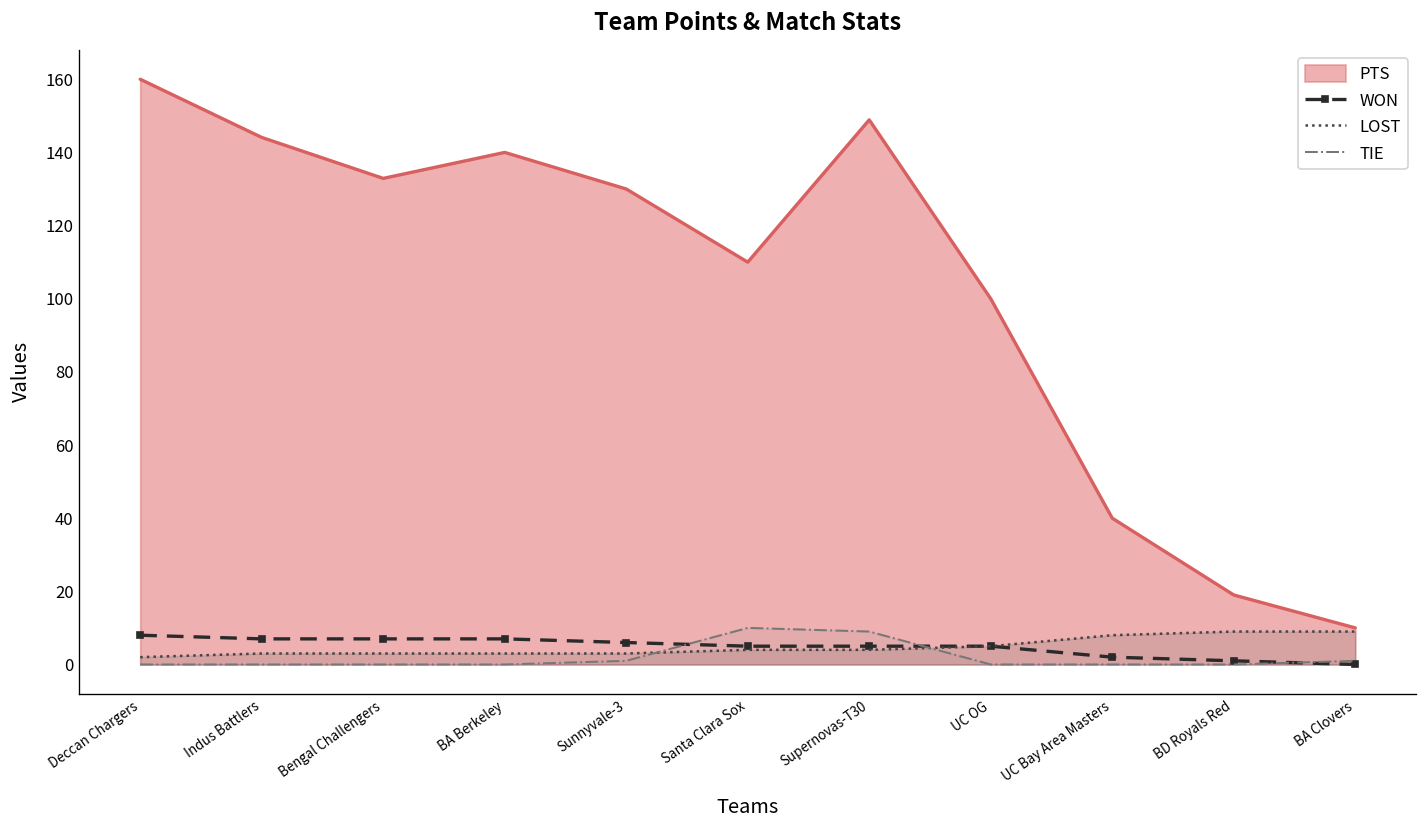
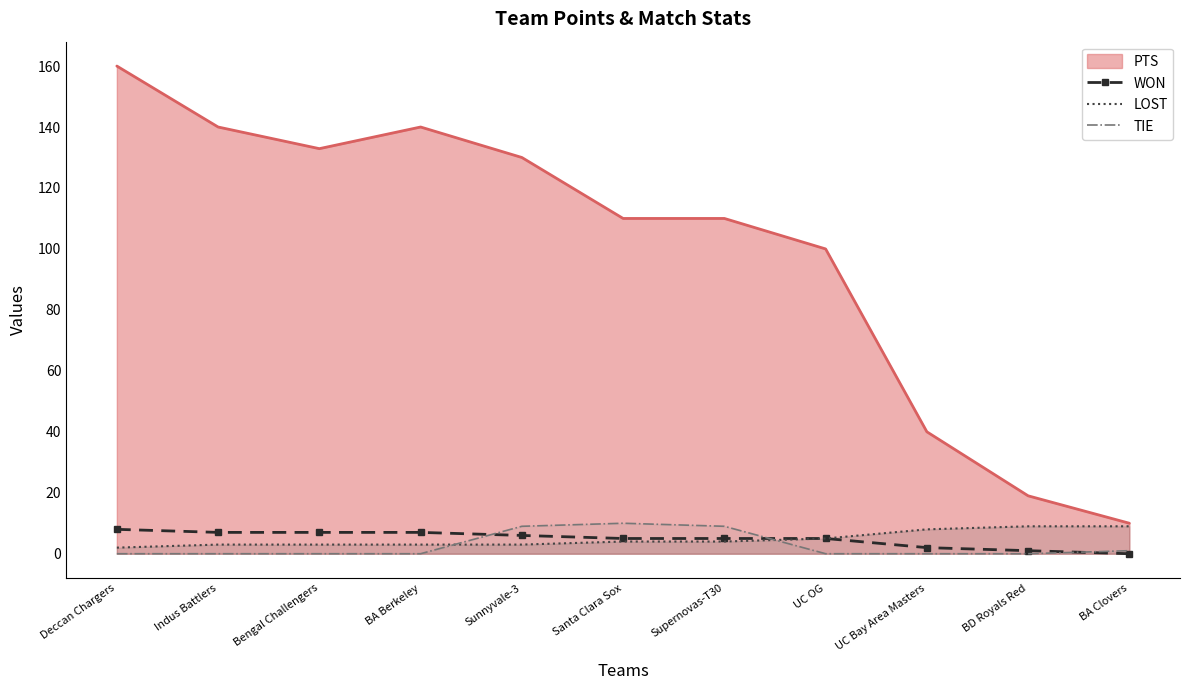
  {
    "PTS": {
      "Deccan Chargers": 160,
-     "Indus Battlers": 144,
+     "Indus Battlers": 140,
      "Bengal Challengers": 133,
      "BA Berkeley": 140,
      "Sunnyvale-3": 130,
      "Santa Clara Sox": 110,
-     "Supernovas-T30": 149,
+     "Supernovas-T30": 110,
      "UC OG": 100,
      "UC Bay Area Masters": 40,
      "BD Royals Red": 19,
      "BA Clovers": 10
    },
    "TIE": {
      "Deccan Chargers": 0,
      "Indus Battlers": 0,
      "Bengal Challengers": 0,
      "BA Berkeley": 0,
-     "Sunnyvale-3": 1,
+     "Sunnyvale-3": 9,
      "Santa Clara Sox": 10,
      "Supernovas-T30": 9,
      "UC OG": 0,
      "UC Bay Area Masters": 0,
      "BD Royals Red": 0,
      "BA Clovers": 1
    }
  }
